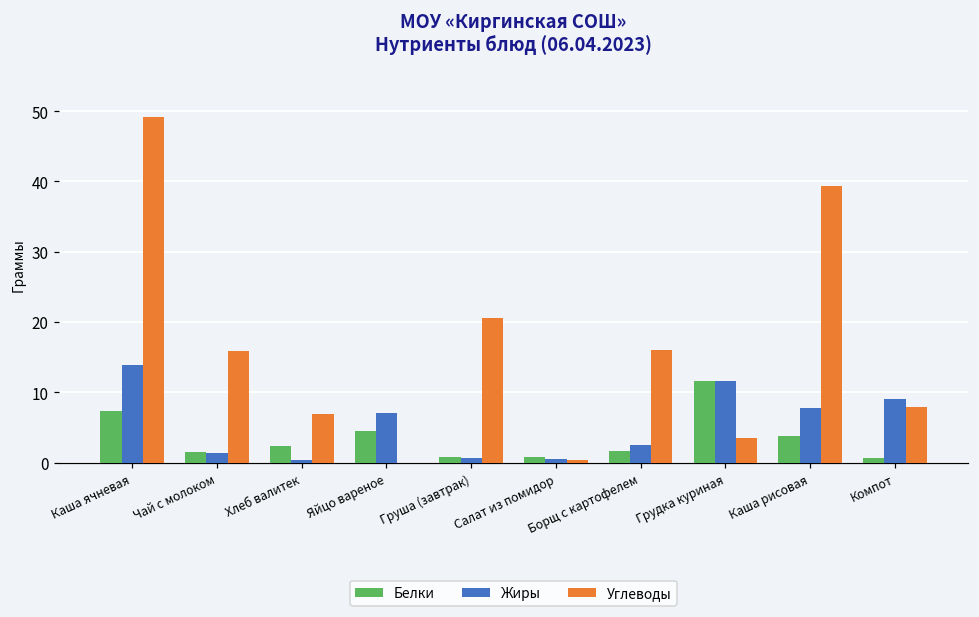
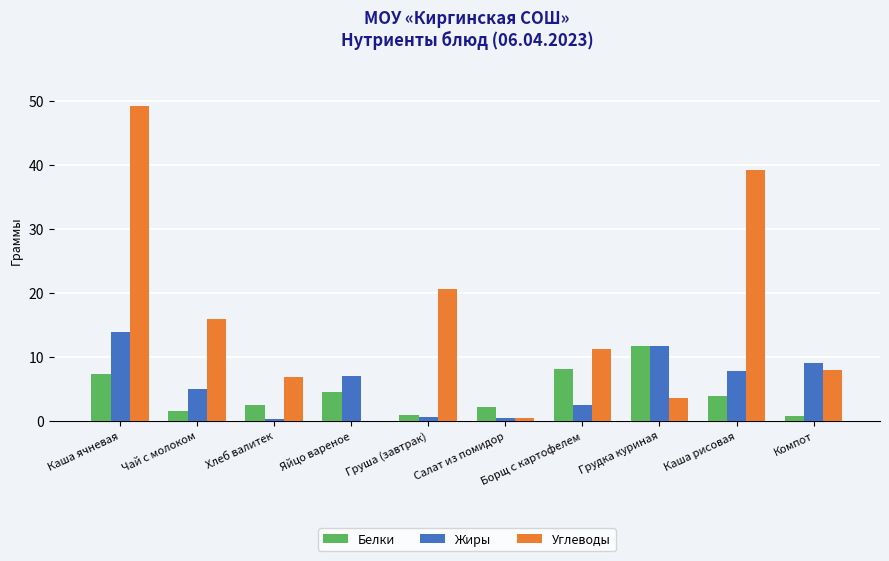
  {
    "Белки": {
      "Каша ячневая": 7,
      "Чай с молоком": 2,
      "Хлеб валитек": 2,
      "Яйцо вареное": 5,
      "Груша (завтрак)": 1,
-     "Салат из помидор": 1,
-     "Борщ с картофелем": 2,
+     "Салат из помидор": 2,
+     "Борщ с картофелем": 8,
      "Грудка куриная": 12,
      "Каша рисовая": 4,
      "Компот": 1
    },
    "Жиры": {
      "Каша ячневая": 14,
-     "Чай с молоком": 1,
+     "Чай с молоком": 5,
      "Яйцо вареное": 7,
      "Груша (завтрак)": 1,
      "Салат из помидор": 0,
      "Борщ с картофелем": 2,
      "Грудка куриная": 12,
      "Каша рисовая": 8,
      "Компот": 9
    },
    "Углеводы": {
      "Каша ячневая": 49,
      "Чай с молоком": 16,
      "Хлеб валитек": 7,
      "Яйцо вареное": 0,
      "Груша (завтрак)": 21,
-     "Борщ с картофелем": 16,
+     "Борщ с картофелем": 11,
      "Грудка куриная": 4,
      "Каша рисовая": 39,
      "Компот": 8
    }
  }
